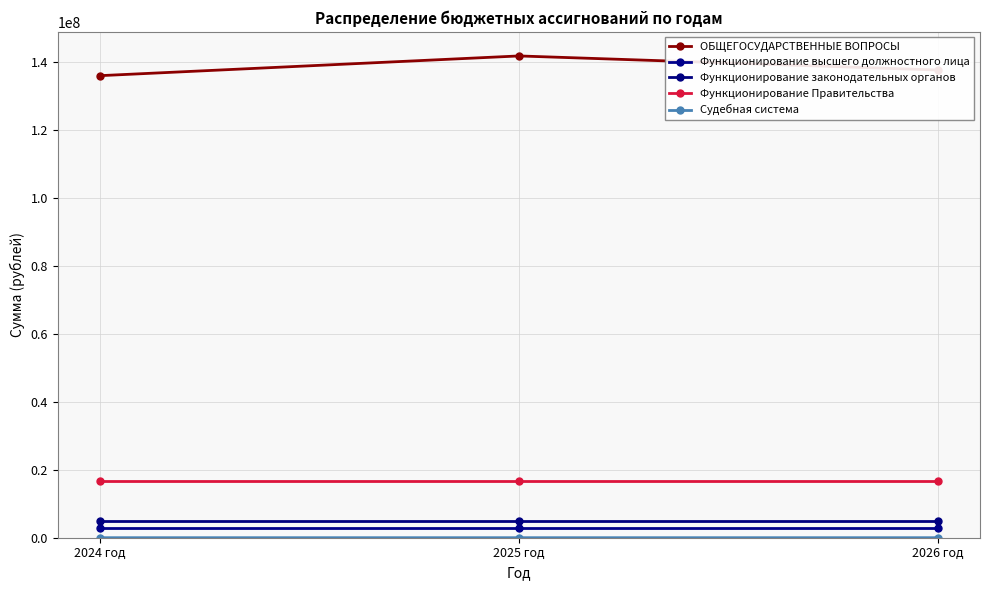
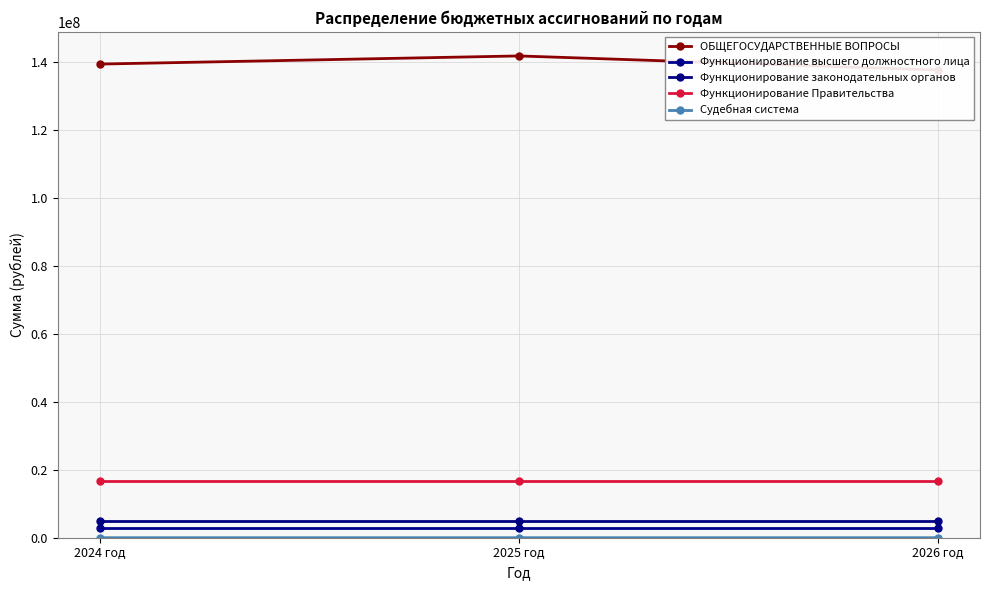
  {
    "ОБЩЕГОСУДАРСТВЕННЫЕ ВОПРОСЫ": {
-     "2024 год": 136000000,
+     "2024 год": 139000000,
      "2025 год": 142000000
    },
    "Функционирование Правительства": {
      "2024 год": 17000000,
      "2025 год": 17000000,
      "2026 год": 17000000
    },
    "Судебная система": {
      "2024 год": 0,
      "2025 год": 0,
      "2026 год": 0
    }
  }
